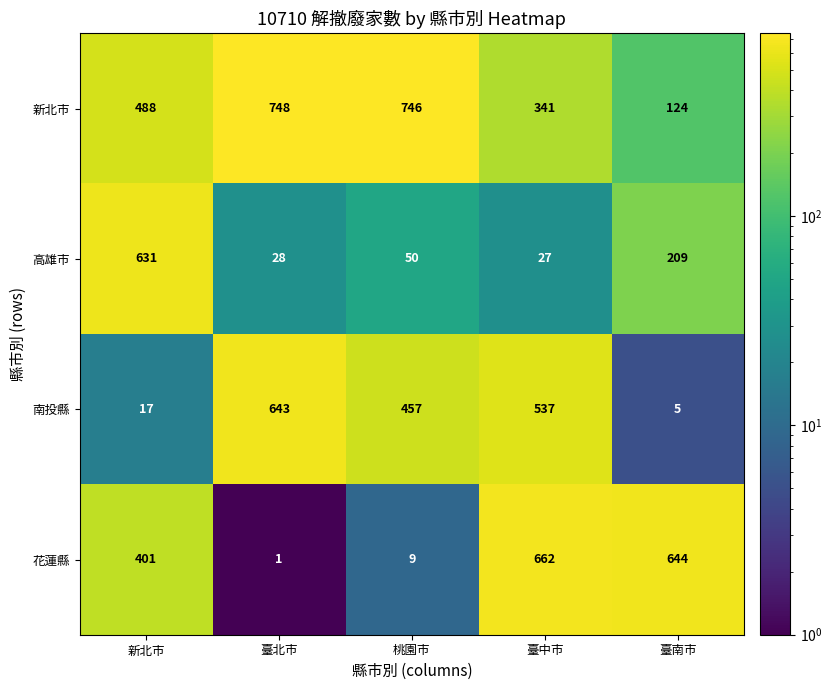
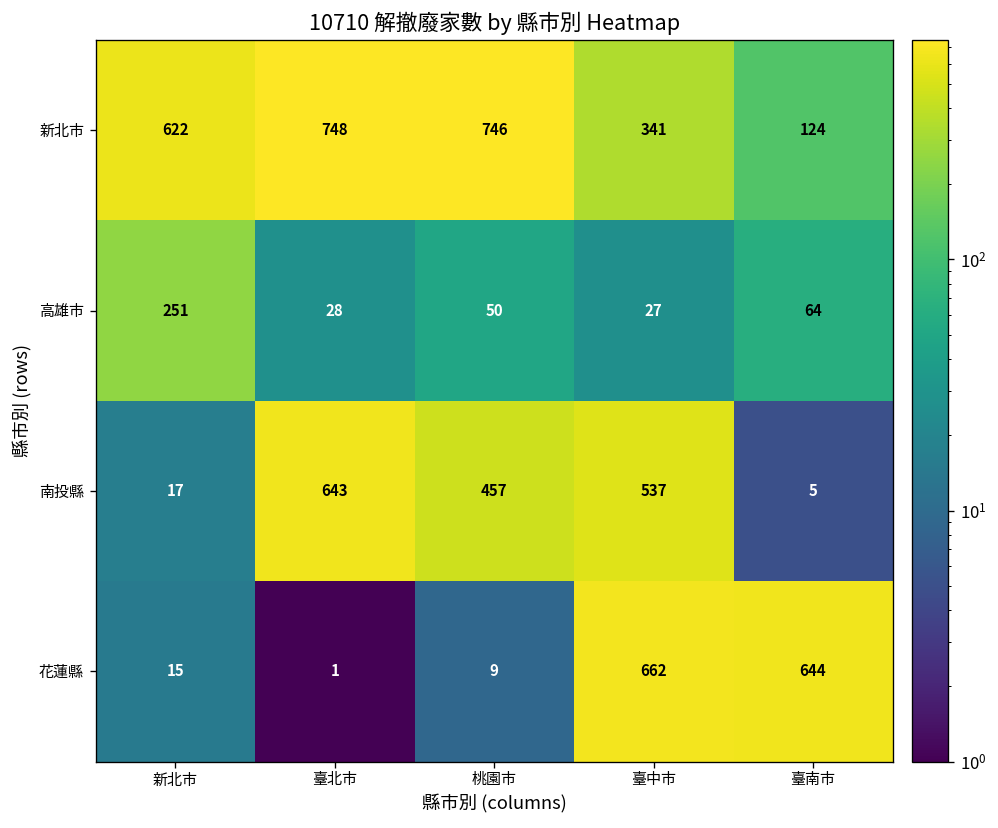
  {
    "新北市": {
-     "新北市": 488,
+     "新北市": 622,
      "臺北市": 748,
      "桃園市": 746,
      "臺中市": 341,
      "臺南市": 124
    },
    "高雄市": {
-     "新北市": 631,
+     "新北市": 251,
      "臺北市": 28,
      "桃園市": 50,
      "臺中市": 27,
-     "臺南市": 209
+     "臺南市": 64
    },
    "南投縣": {
      "新北市": 17,
      "臺北市": 643,
      "桃園市": 457,
      "臺中市": 537,
      "臺南市": 5
    },
    "花蓮縣": {
-     "新北市": 401,
+     "新北市": 15,
      "臺北市": 1,
      "桃園市": 9,
      "臺中市": 662,
      "臺南市": 644
    }
  }
